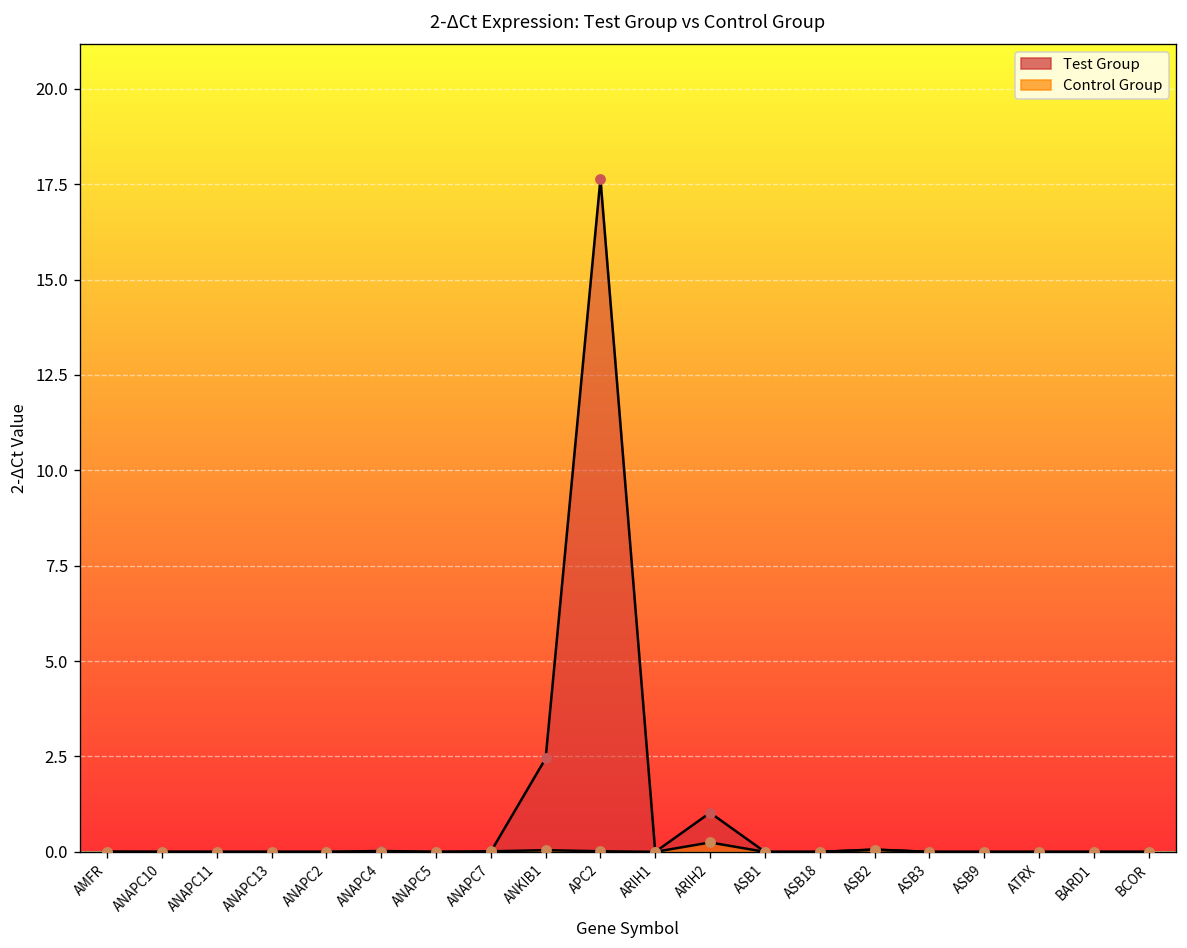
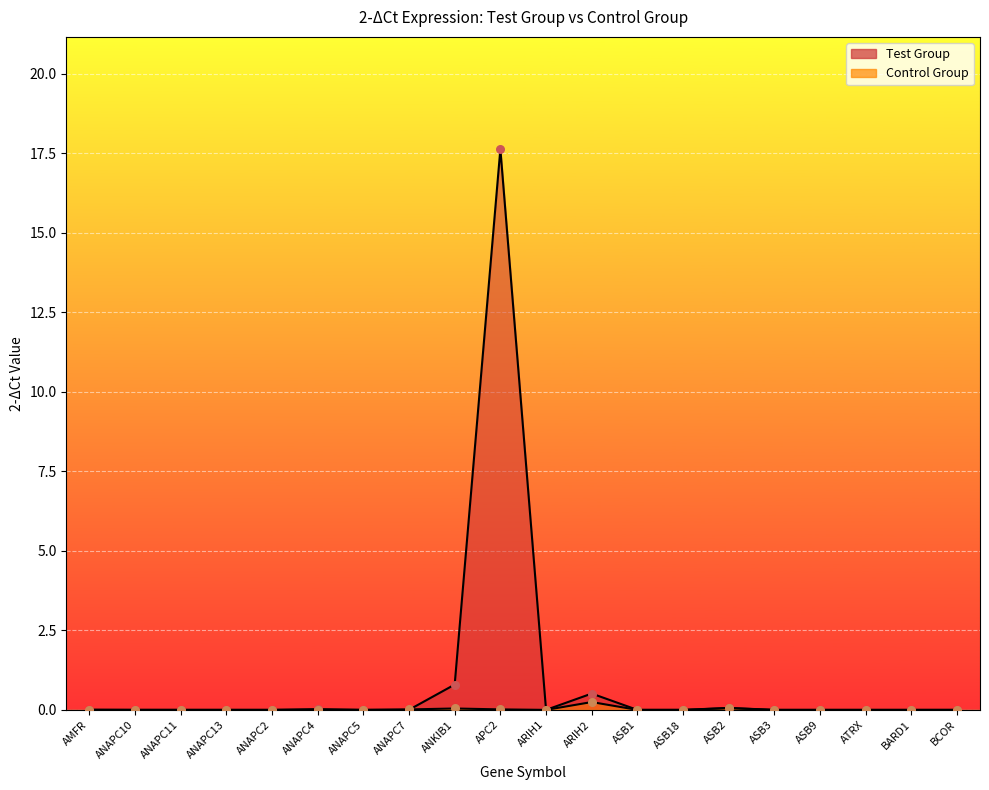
  {
    "Test Group": {
-     "ANKIB1": 2.4,
+     "ANKIB1": 0.8,
      "APC2": 17.6,
-     "ARIH2": 1.0
+     "ARIH2": 0.5
    },
    "Control Group": {
      "ANKIB1": 0.0,
      "APC2": 0.0,
      "ARIH2": 0.2
    }
  }
